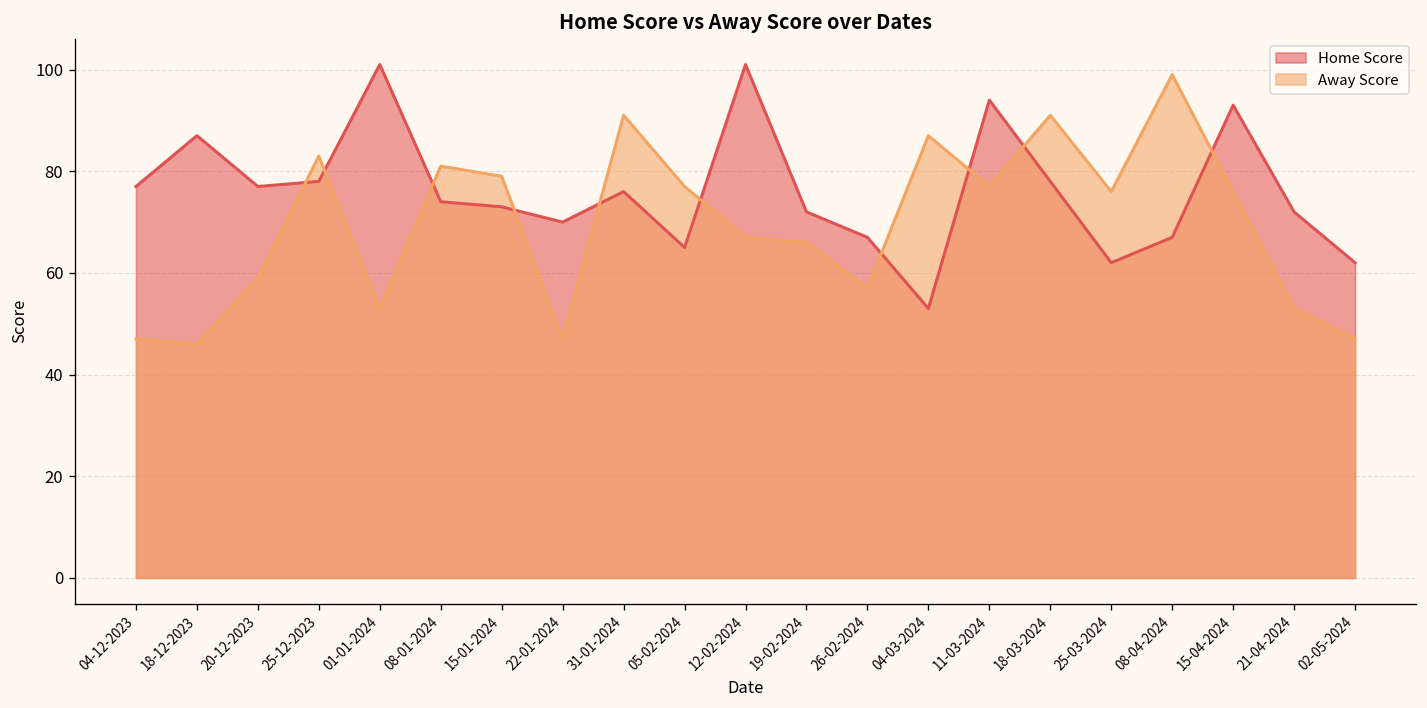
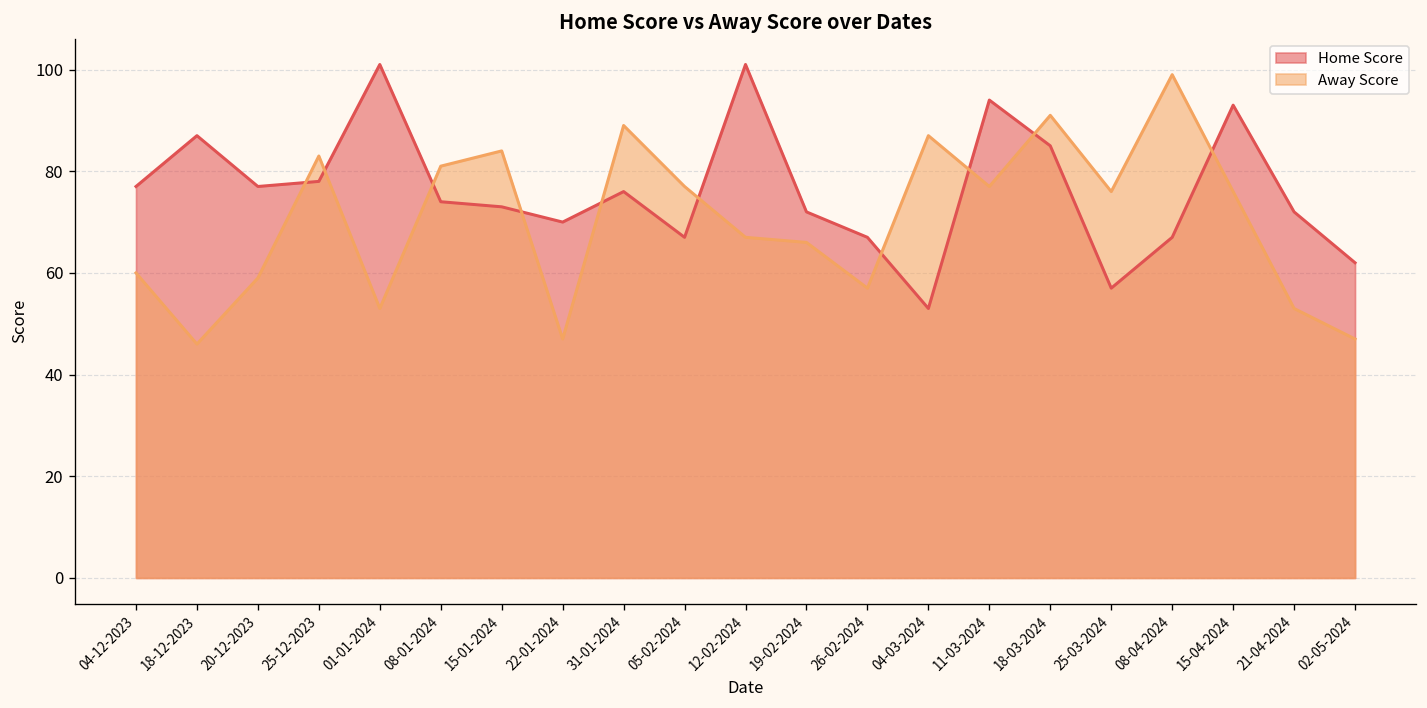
  {
    "Home Score": {
      "04-12-2023": 77,
      "18-12-2023": 87,
      "20-12-2023": 77,
      "25-12-2023": 78,
      "01-01-2024": 101,
      "08-01-2024": 74,
      "15-01-2024": 73,
      "22-01-2024": 70,
      "31-01-2024": 76,
-     "05-02-2024": 65,
+     "05-02-2024": 67,
      "12-02-2024": 101,
      "19-02-2024": 72,
      "26-02-2024": 67,
      "04-03-2024": 53,
      "11-03-2024": 94,
-     "18-03-2024": 78,
-     "25-03-2024": 62,
+     "18-03-2024": 85,
+     "25-03-2024": 57,
      "08-04-2024": 67,
      "15-04-2024": 93,
      "21-04-2024": 72,
      "02-05-2024": 62
    },
    "Away Score": {
-     "04-12-2023": 47,
+     "04-12-2023": 60,
      "18-12-2023": 46,
      "20-12-2023": 59,
      "25-12-2023": 83,
      "01-01-2024": 53,
      "08-01-2024": 81,
-     "15-01-2024": 79,
+     "15-01-2024": 84,
      "22-01-2024": 47,
-     "31-01-2024": 91,
+     "31-01-2024": 89,
      "05-02-2024": 77,
      "12-02-2024": 67,
      "19-02-2024": 66,
      "26-02-2024": 57,
      "04-03-2024": 87,
      "11-03-2024": 77,
      "18-03-2024": 91,
      "25-03-2024": 76,
      "08-04-2024": 99,
      "15-04-2024": 76,
      "21-04-2024": 53,
      "02-05-2024": 47
    }
  }
